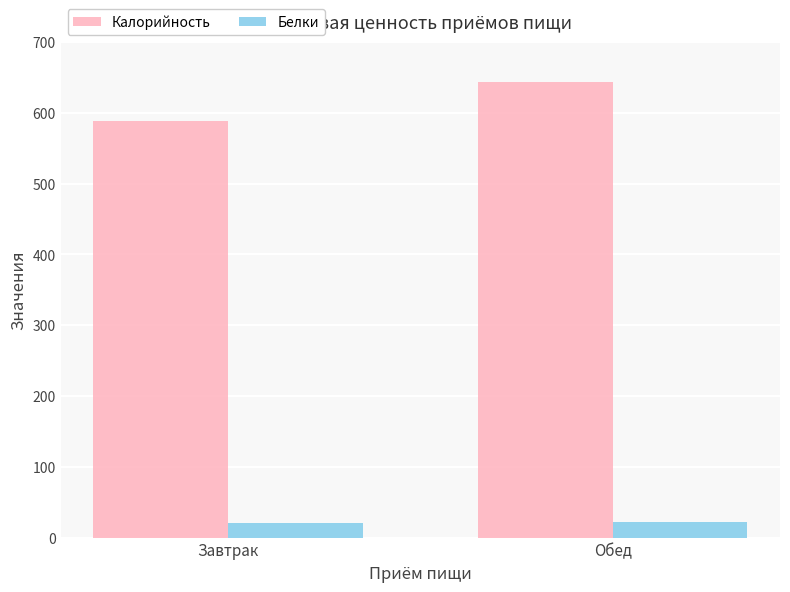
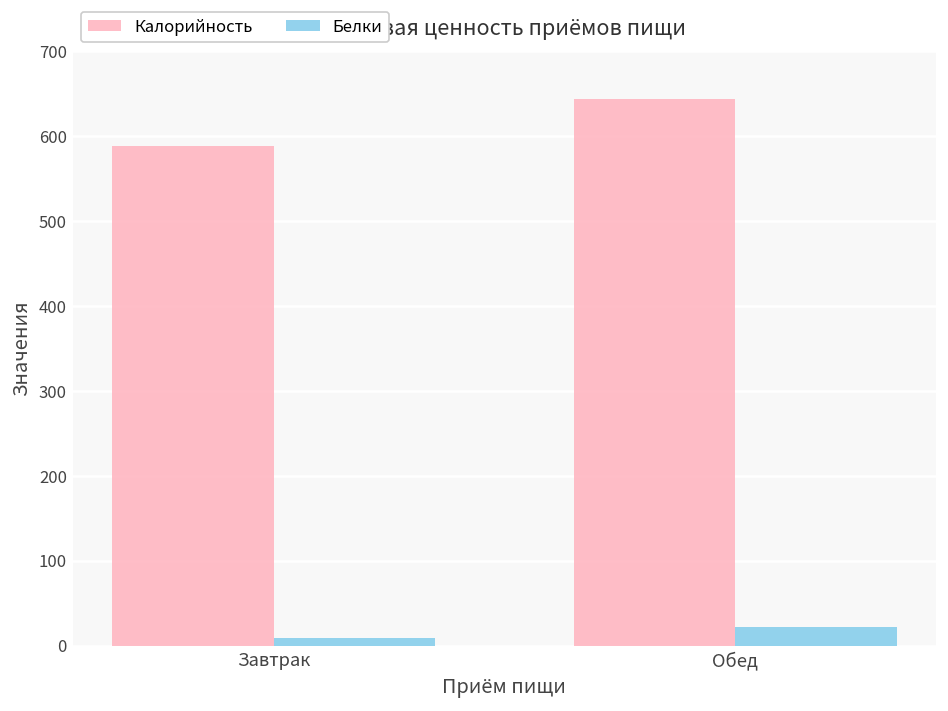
  {
    "Калорийность": {
      "Завтрак": 590,
      "Обед": 640
    },
    "Белки": {
-     "Завтрак": 20,
+     "Завтрак": 10,
      "Обед": 20
    }
  }
